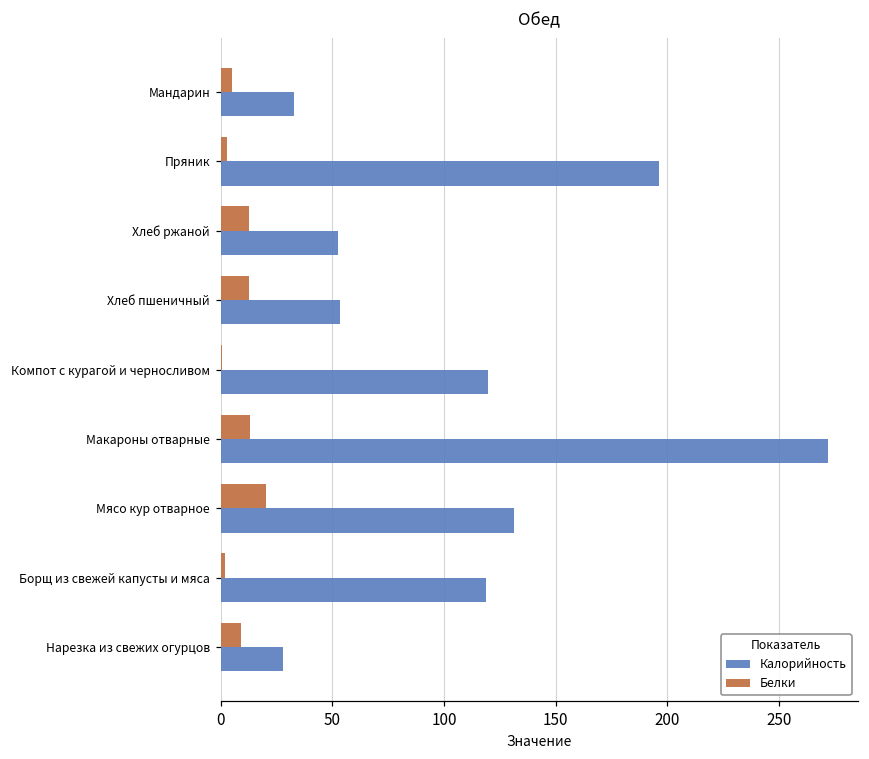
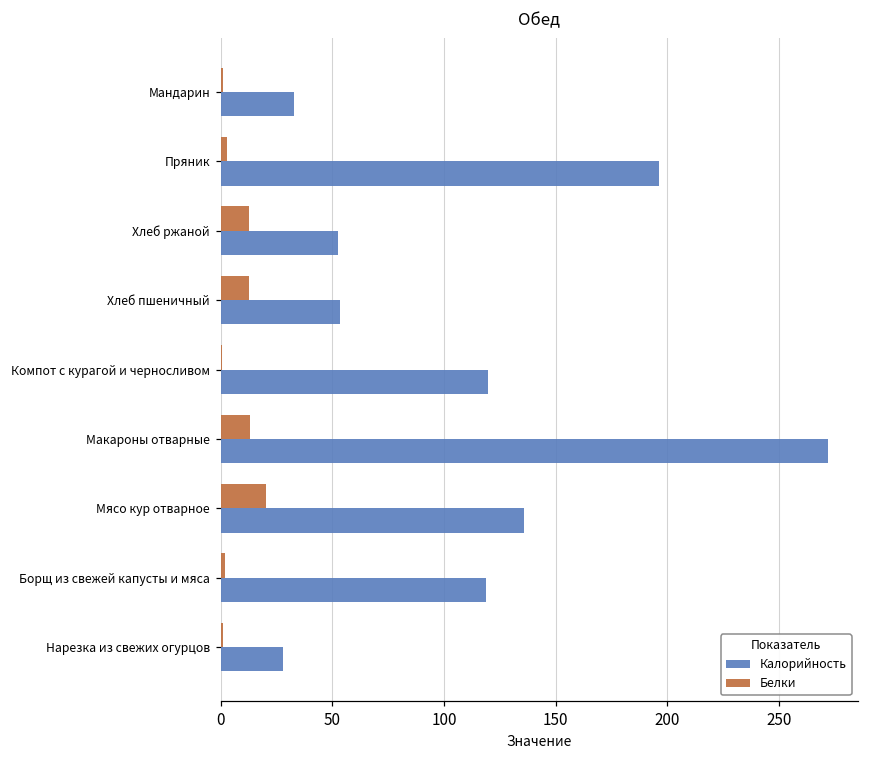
  {
    "Калорийность": {
      "Мандарин": 33,
      "Пряник": 196,
      "Хлеб ржаной": 53,
      "Хлеб пшеничный": 53,
      "Компот с курагой и черносливом": 120,
      "Макароны отварные": 272,
-     "Мясо кур отварное": 131,
+     "Мясо кур отварное": 136,
      "Борщ из свежей капусты и мяса": 119,
      "Нарезка из свежих огурцов": 28
    },
    "Белки": {
-     "Мандарин": 5,
+     "Мандарин": 1,
      "Пряник": 3,
      "Хлеб ржаной": 13,
      "Хлеб пшеничный": 13,
      "Макароны отварные": 13,
      "Мясо кур отварное": 20,
      "Борщ из свежей капусты и мяса": 2,
-     "Нарезка из свежих огурцов": 9
+     "Нарезка из свежих огурцов": 1
    }
  }
